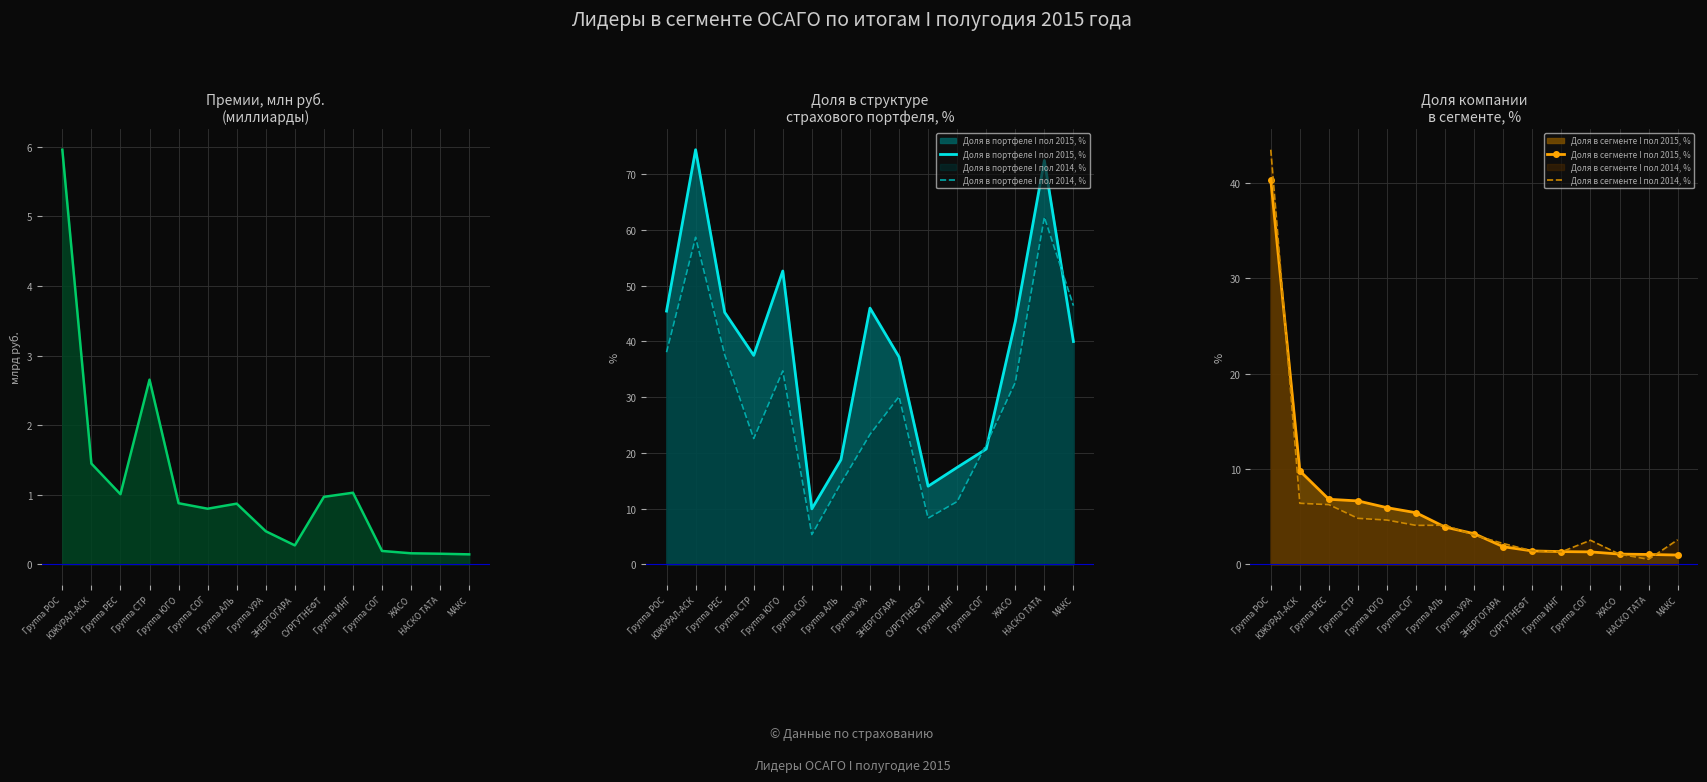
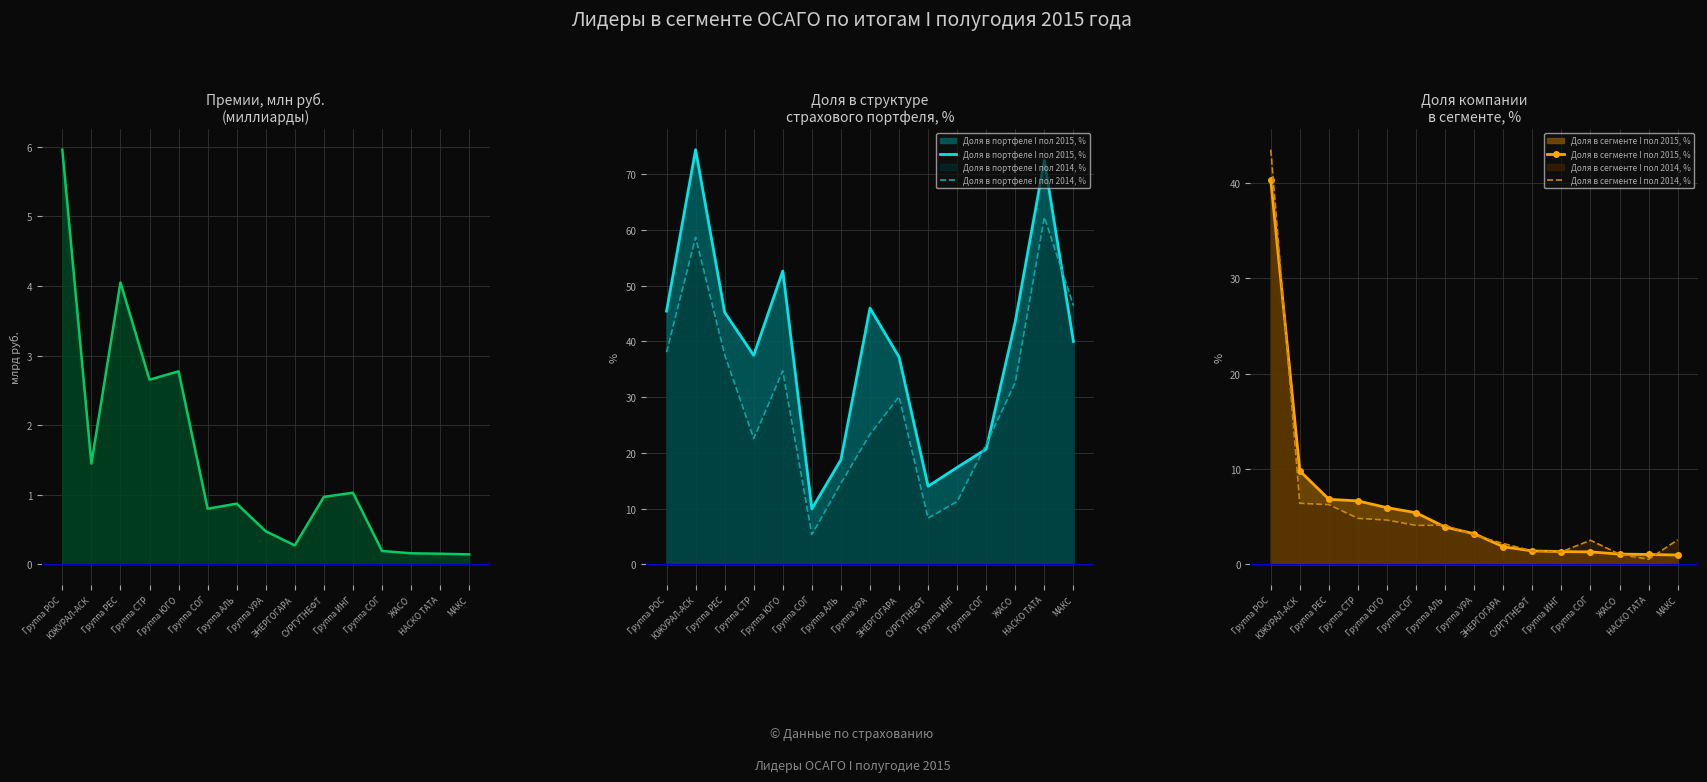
  {
    "Премии, млн руб. (миллиарды)": {
      "Группа РОС": 6.0,
      "ЮЖУРАЛ-АСК": 1.4,
-     "Группа РЕС": 1.0,
+     "Группа РЕС": 4.0,
      "Группа СТР": 2.7,
-     "Группа ЮГО": 0.9,
+     "Группа ЮГО": 2.8,
      "Группа АЛЬ": 0.9,
      "Группа УРА": 0.5,
      "ЭНЕРГОГАРА": 0.3,
      "СУРГУТНЕФТ": 1.0,
      "Группа ИНГ": 1.0,
      "ЖАСО": 0.2,
      "НАСКО ТАТА": 0.2,
      "МАКС": 0.1
    }
  }
